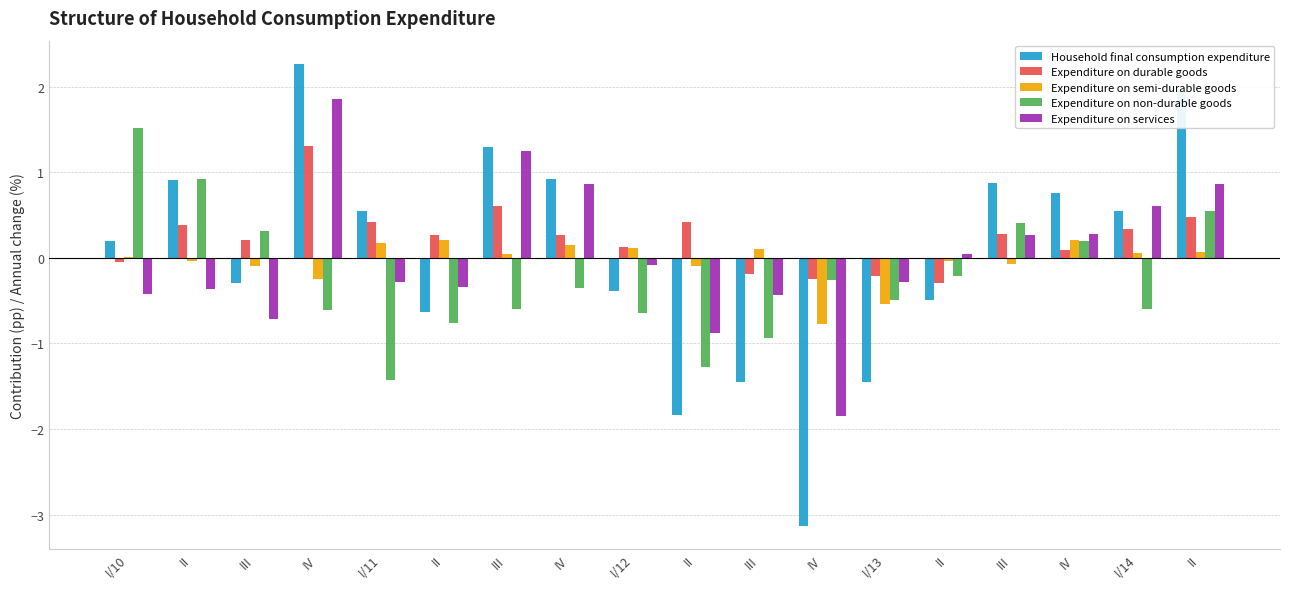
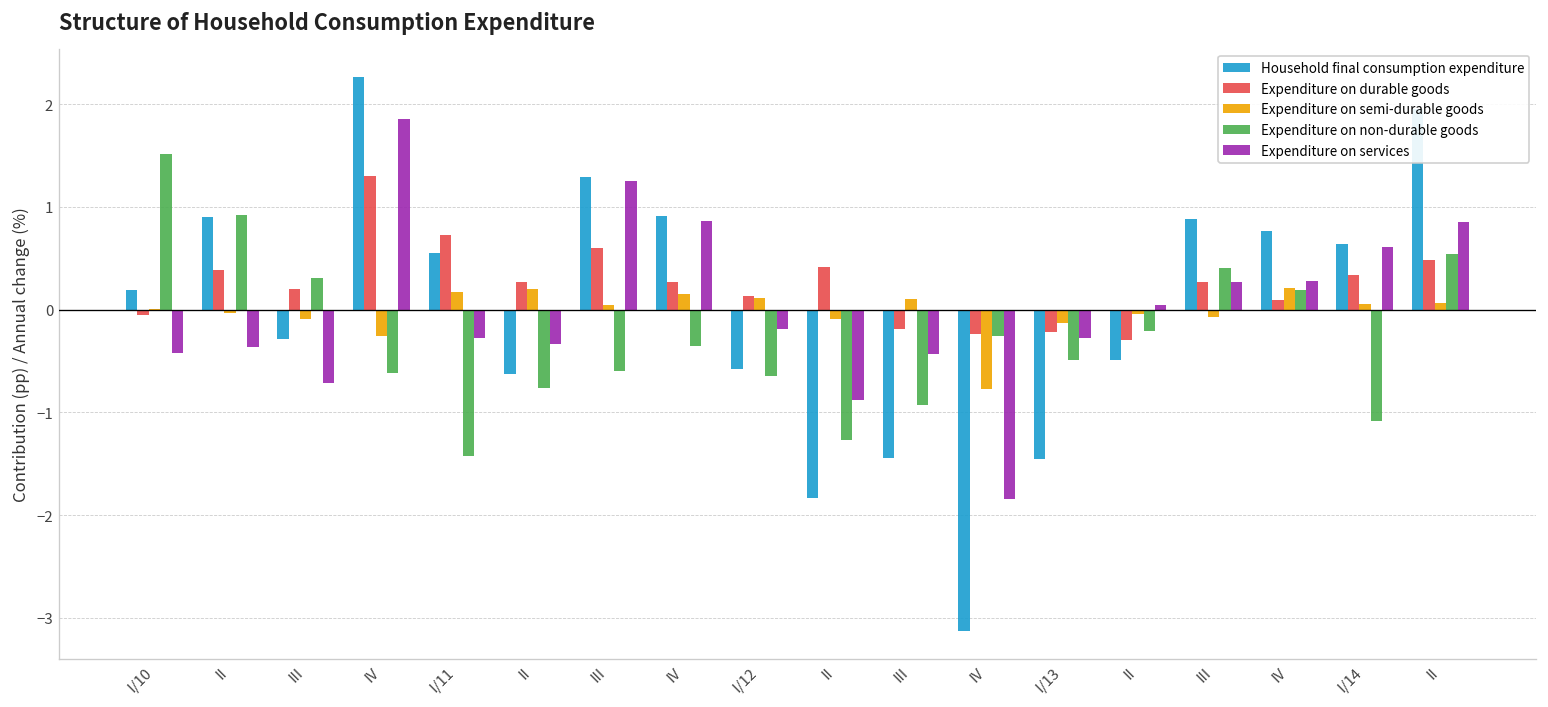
  {
    "Household final consumption expenditure": {
      "I/10": 0.2,
      "I/11": 0.6,
-     "I/12": -0.4,
+     "I/12": -0.6,
      "I/13": -1.5,
-     "I/14": 0.5
+     "I/14": 0.6
    },
    "Expenditure on durable goods": {
      "I/10": -0.1,
-     "I/11": 0.4,
+     "I/11": 0.7,
      "I/12": 0.1,
      "I/13": -0.2,
      "I/14": 0.3
    },
    "Expenditure on semi-durable goods": {
      "I/11": 0.2,
      "I/12": 0.1,
-     "I/13": -0.5,
+     "I/13": -0.1,
      "I/14": 0.1
    },
    "Expenditure on non-durable goods": {
      "I/10": 1.5,
      "I/11": -1.4,
      "I/12": -0.6,
      "I/13": -0.5,
-     "I/14": -0.6
+     "I/14": -1.1
    },
    "Expenditure on services": {
      "I/10": -0.4,
      "I/11": -0.3,
-     "I/12": -0.1,
+     "I/12": -0.2,
      "I/13": -0.3,
      "I/14": 0.6
    }
  }
